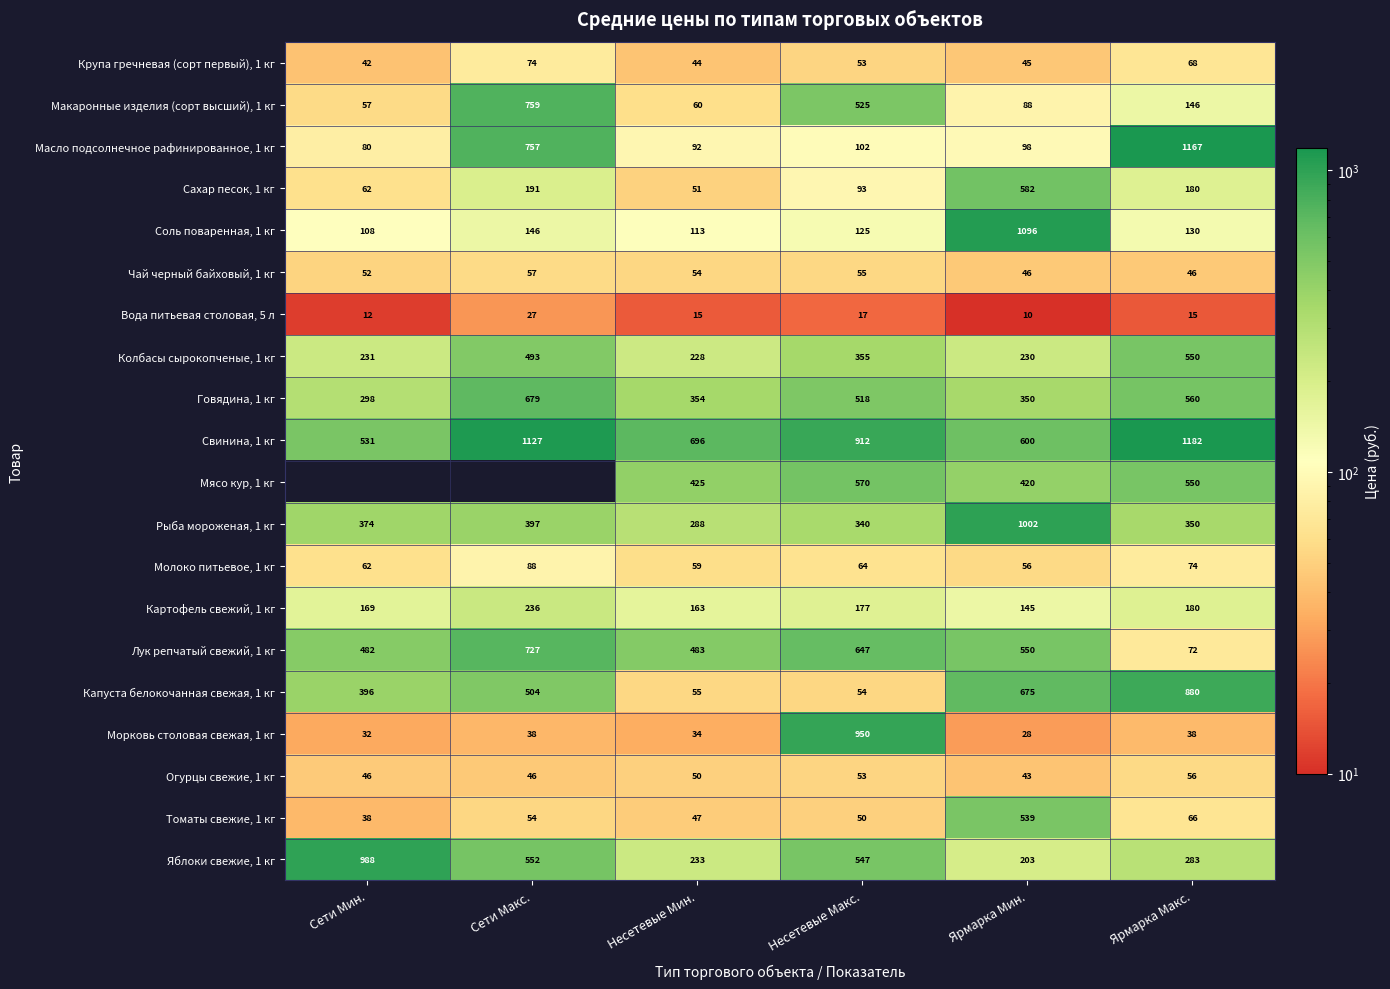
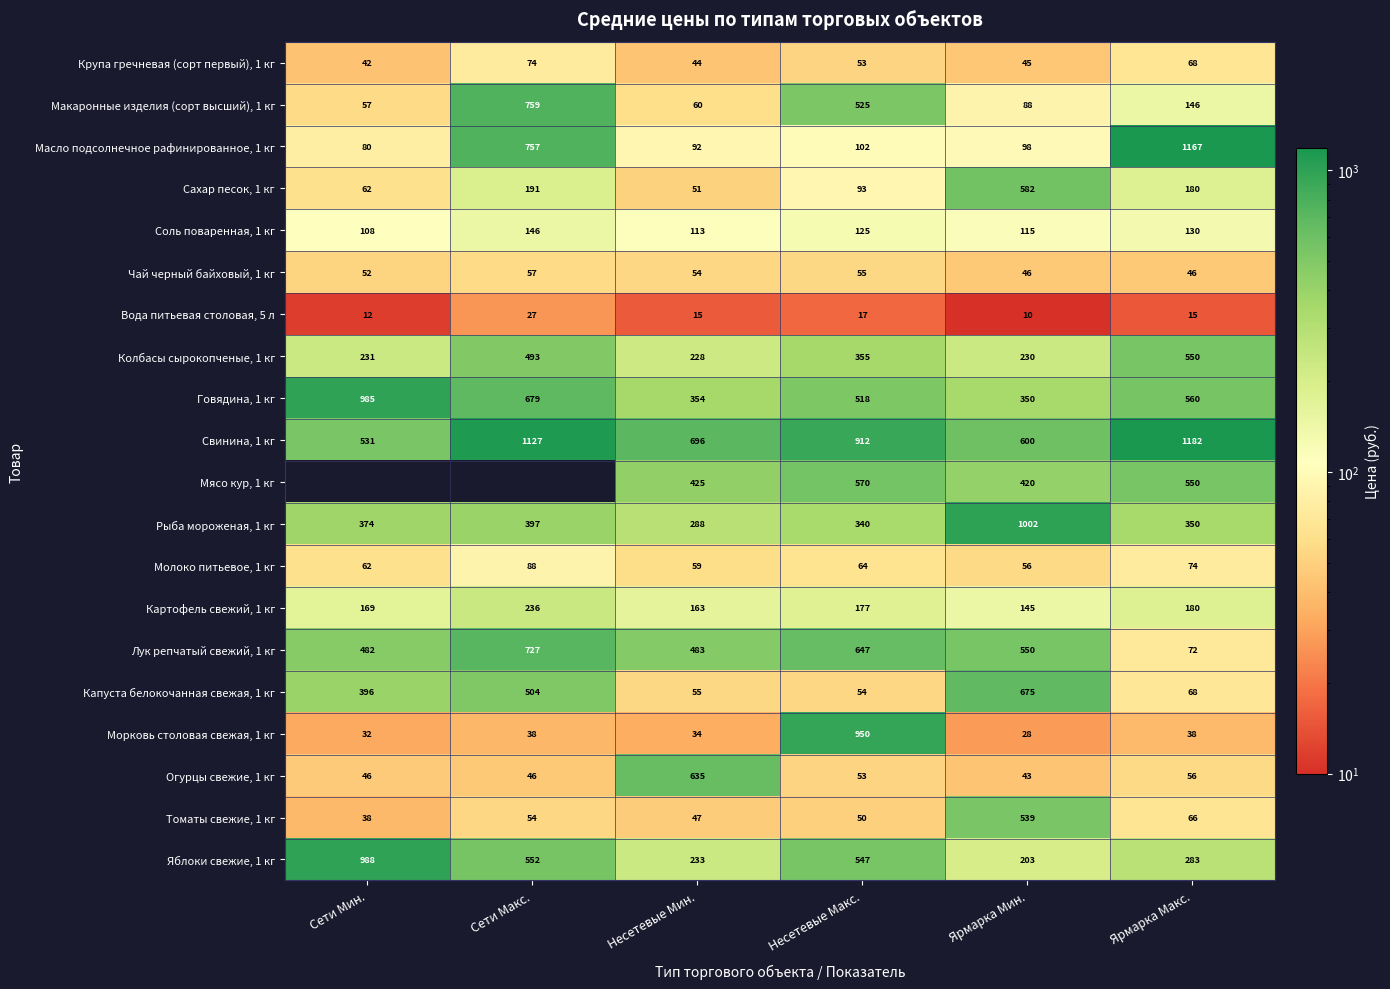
  {
    "Крупа гречневая (сорт первый), 1 кг": {
      "Сети Мин.": 42,
      "Сети Макс.": 74,
      "Несетевые Мин.": 44,
      "Несетевые Макс.": 53,
      "Ярмарка Мин.": 45,
      "Ярмарка Макс.": 68
    },
    "Макаронные изделия (сорт высший), 1 кг": {
      "Сети Мин.": 57,
      "Сети Макс.": 759,
      "Несетевые Мин.": 60,
      "Несетевые Макс.": 525,
      "Ярмарка Мин.": 88,
      "Ярмарка Макс.": 146
    },
    "Масло подсолнечное рафинированное, 1 кг": {
      "Сети Мин.": 80,
      "Сети Макс.": 757,
      "Несетевые Мин.": 92,
      "Несетевые Макс.": 102,
      "Ярмарка Мин.": 98,
      "Ярмарка Макс.": 1167
    },
    "Сахар песок, 1 кг": {
      "Сети Мин.": 62,
      "Сети Макс.": 191,
      "Несетевые Мин.": 51,
      "Несетевые Макс.": 93,
      "Ярмарка Мин.": 582,
      "Ярмарка Макс.": 180
    },
    "Соль поваренная, 1 кг": {
      "Сети Мин.": 108,
      "Сети Макс.": 146,
      "Несетевые Мин.": 113,
      "Несетевые Макс.": 125,
-     "Ярмарка Мин.": 1096,
+     "Ярмарка Мин.": 115,
      "Ярмарка Макс.": 130
    },
    "Чай черный байховый, 1 кг": {
      "Сети Мин.": 52,
      "Сети Макс.": 57,
      "Несетевые Мин.": 54,
      "Несетевые Макс.": 55,
      "Ярмарка Мин.": 46,
      "Ярмарка Макс.": 46
    },
    "Вода питьевая столовая, 5 л": {
      "Сети Мин.": 12,
      "Сети Макс.": 27,
      "Несетевые Мин.": 15,
      "Несетевые Макс.": 17,
      "Ярмарка Мин.": 10,
      "Ярмарка Макс.": 15
    },
    "Колбасы сырокопченые, 1 кг": {
      "Сети Мин.": 231,
      "Сети Макс.": 493,
      "Несетевые Мин.": 228,
      "Несетевые Макс.": 355,
      "Ярмарка Мин.": 230,
      "Ярмарка Макс.": 550
    },
    "Говядина, 1 кг": {
-     "Сети Мин.": 298,
+     "Сети Мин.": 985,
      "Сети Макс.": 679,
      "Несетевые Мин.": 354,
      "Несетевые Макс.": 518,
      "Ярмарка Мин.": 350,
      "Ярмарка Макс.": 560
    },
    "Свинина, 1 кг": {
      "Сети Мин.": 531,
      "Сети Макс.": 1127,
      "Несетевые Мин.": 696,
      "Несетевые Макс.": 912,
      "Ярмарка Мин.": 600,
      "Ярмарка Макс.": 1182
    },
    "Мясо кур, 1 кг": {
      "Несетевые Мин.": 425,
      "Несетевые Макс.": 570,
      "Ярмарка Мин.": 420,
      "Ярмарка Макс.": 550
    },
    "Рыба мороженая, 1 кг": {
      "Сети Мин.": 374,
      "Сети Макс.": 397,
      "Несетевые Мин.": 288,
      "Несетевые Макс.": 340,
      "Ярмарка Мин.": 1002,
      "Ярмарка Макс.": 350
    },
    "Молоко питьевое, 1 кг": {
      "Сети Мин.": 62,
      "Сети Макс.": 88,
      "Несетевые Мин.": 59,
      "Несетевые Макс.": 64,
      "Ярмарка Мин.": 56,
      "Ярмарка Макс.": 74
    },
    "Картофель свежий, 1 кг": {
      "Сети Мин.": 169,
      "Сети Макс.": 236,
      "Несетевые Мин.": 163,
      "Несетевые Макс.": 177,
      "Ярмарка Мин.": 145,
      "Ярмарка Макс.": 180
    },
    "Лук репчатый свежий, 1 кг": {
      "Сети Мин.": 482,
      "Сети Макс.": 727,
      "Несетевые Мин.": 483,
      "Несетевые Макс.": 647,
      "Ярмарка Мин.": 550,
      "Ярмарка Макс.": 72
    },
    "Капуста белокочанная свежая, 1 кг": {
      "Сети Мин.": 396,
      "Сети Макс.": 504,
      "Несетевые Мин.": 55,
      "Несетевые Макс.": 54,
      "Ярмарка Мин.": 675,
-     "Ярмарка Макс.": 880
+     "Ярмарка Макс.": 68
    },
    "Морковь столовая свежая, 1 кг": {
      "Сети Мин.": 32,
      "Сети Макс.": 38,
      "Несетевые Мин.": 34,
      "Несетевые Макс.": 950,
      "Ярмарка Мин.": 28,
      "Ярмарка Макс.": 38
    },
    "Огурцы свежие, 1 кг": {
      "Сети Мин.": 46,
      "Сети Макс.": 46,
-     "Несетевые Мин.": 50,
+     "Несетевые Мин.": 635,
      "Несетевые Макс.": 53,
      "Ярмарка Мин.": 43,
      "Ярмарка Макс.": 56
    },
    "Томаты свежие, 1 кг": {
      "Сети Мин.": 38,
      "Сети Макс.": 54,
      "Несетевые Мин.": 47,
      "Несетевые Макс.": 50,
      "Ярмарка Мин.": 539,
      "Ярмарка Макс.": 66
    },
    "Яблоки свежие, 1 кг": {
      "Сети Мин.": 988,
      "Сети Макс.": 552,
      "Несетевые Мин.": 233,
      "Несетевые Макс.": 547,
      "Ярмарка Мин.": 203,
      "Ярмарка Макс.": 283
    }
  }
